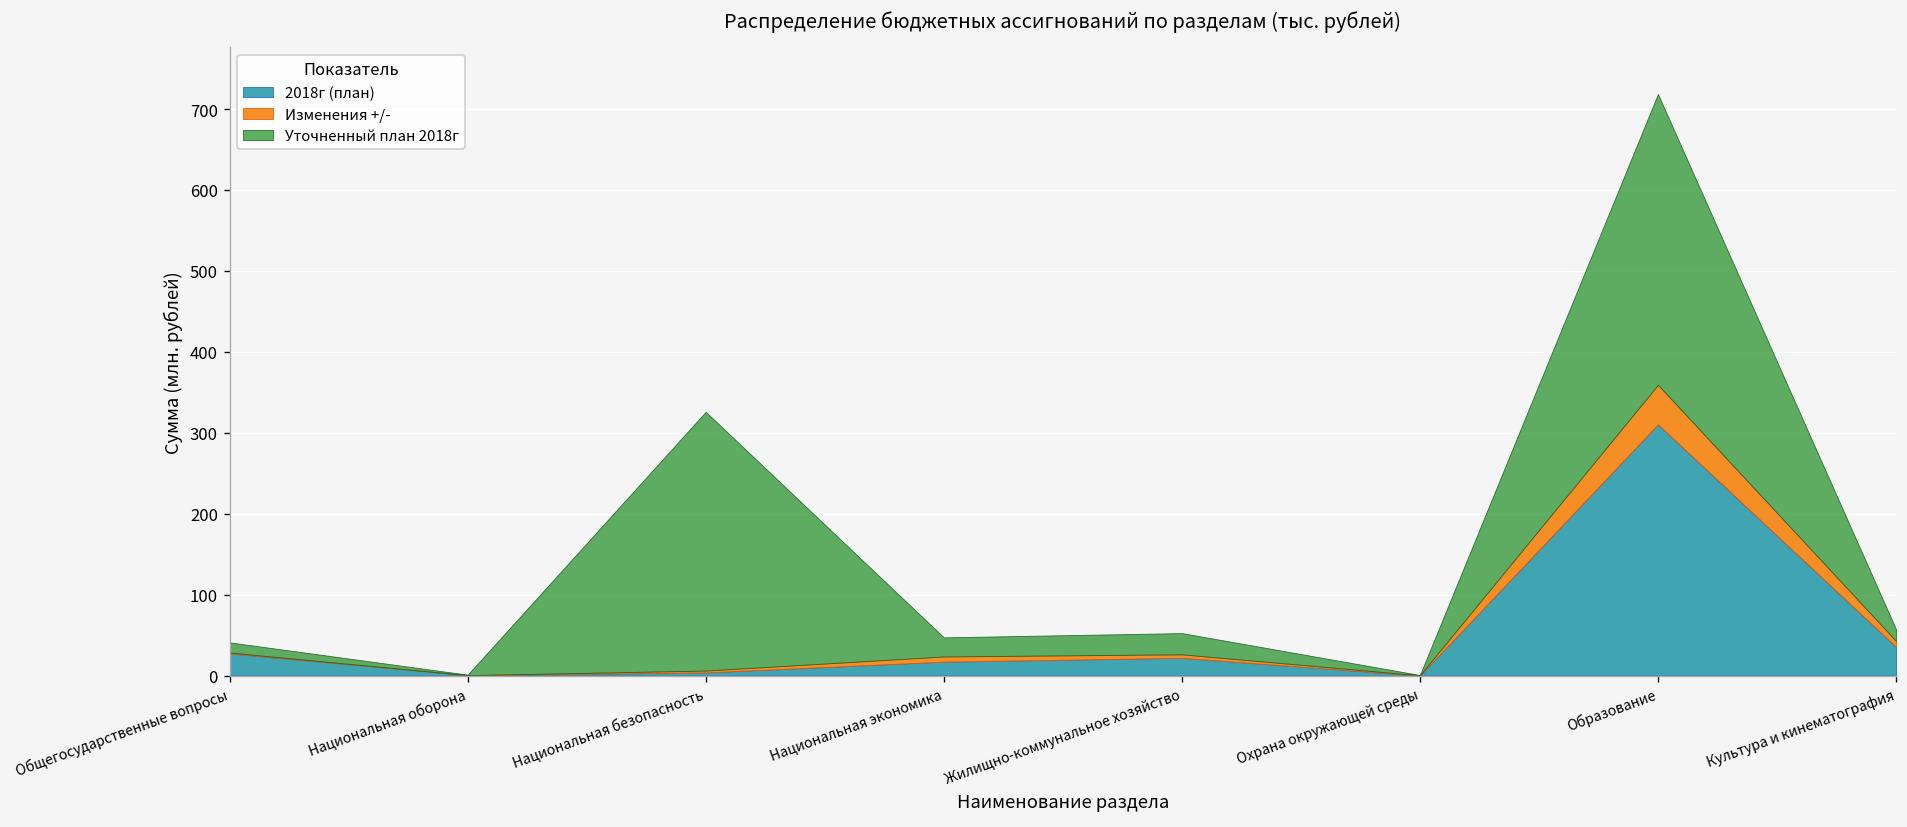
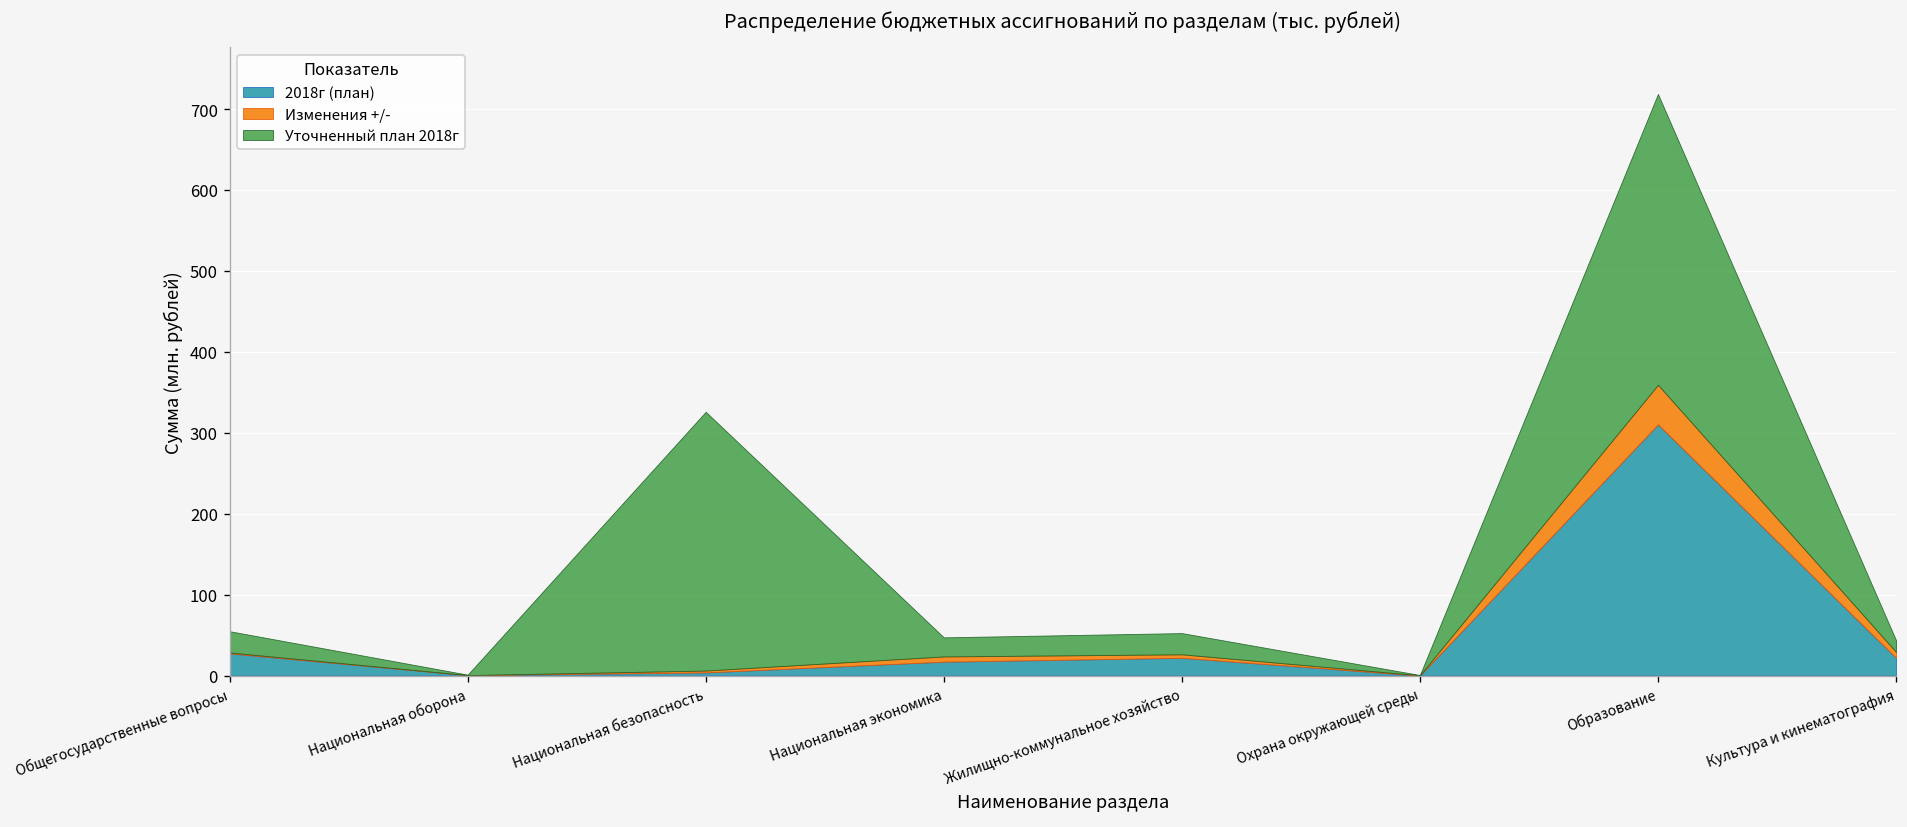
  {
    "2018г (план)": {
      "Национальная экономика": 20,
      "Жилищно-коммунальное хозяйство": 20,
      "Образование": 310,
-     "Культура и кинематография": 40
+     "Культура и кинематография": 20
    },
    "Изменения +/-": {
      "Национальная экономика": 10,
      "Жилищно-коммунальное хозяйство": 0,
      "Образование": 50,
      "Культура и кинематография": 10
    },
    "Уточненный план 2018г": {
-     "Общегосударственные вопросы": 10,
+     "Общегосударственные вопросы": 30,
      "Национальная безопасность": 320,
      "Национальная экономика": 20,
      "Жилищно-коммунальное хозяйство": 30,
      "Образование": 360,
      "Культура и кинематография": 10
    }
  }
